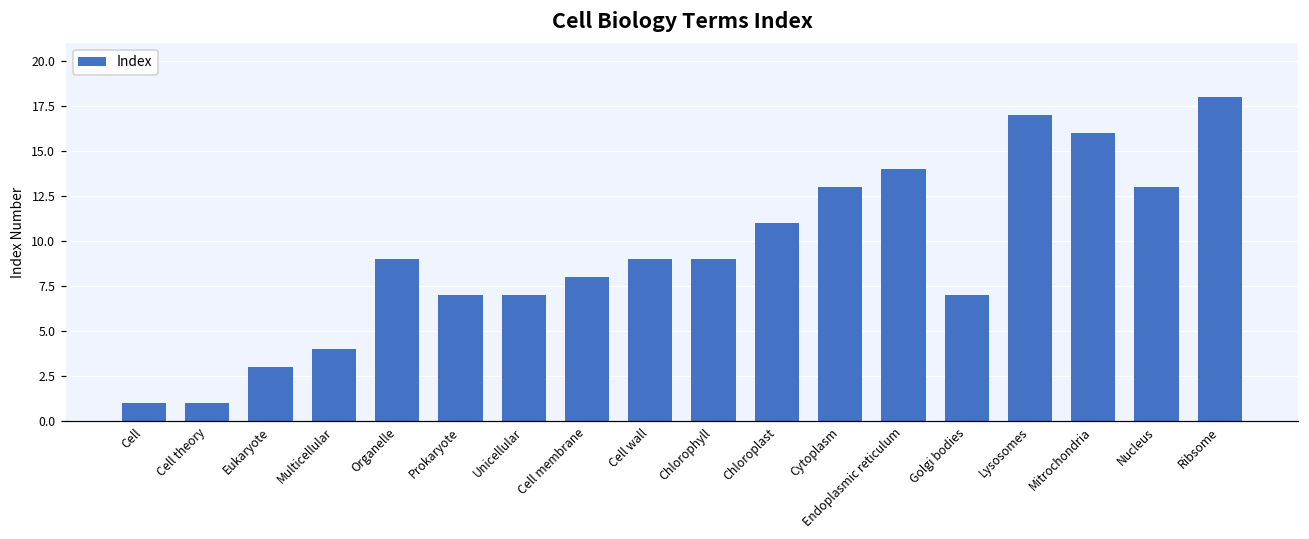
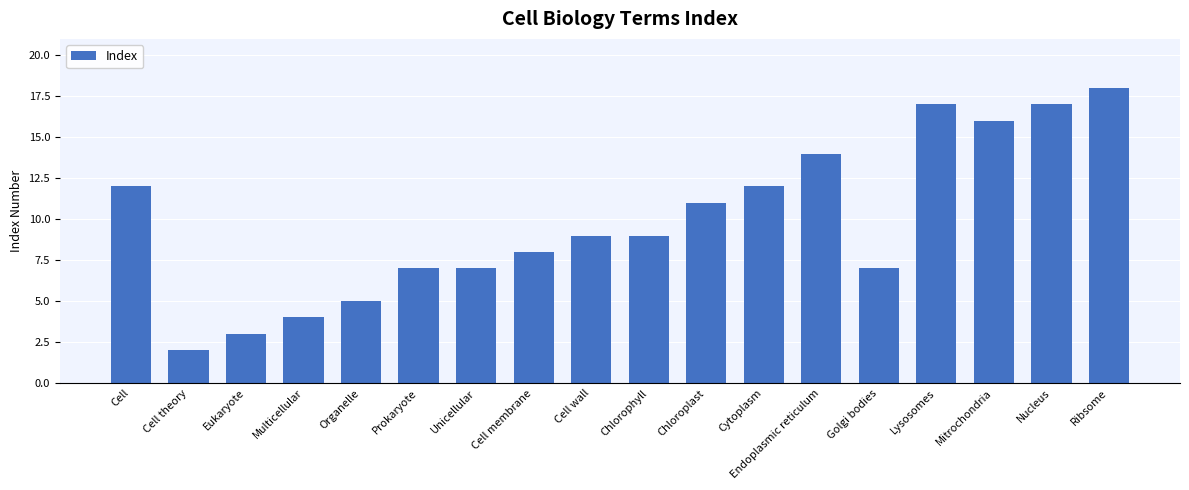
  {
-   "Cell": 1,
-   "Cell theory": 1,
+   "Cell": 12,
+   "Cell theory": 2,
    "Eukaryote": 3,
    "Multicellular": 4,
-   "Organelle": 9,
+   "Organelle": 5,
    "Prokaryote": 7,
    "Unicellular": 7,
    "Cell membrane": 8,
    "Cell wall": 9,
    "Chlorophyll": 9,
    "Chloroplast": 11,
-   "Cytoplasm": 13,
+   "Cytoplasm": 12,
    "Endoplasmic reticulum": 14,
    "Golgi bodies": 7,
    "Lysosomes": 17,
    "Mitrochondria": 16,
-   "Nucleus": 13,
+   "Nucleus": 17,
    "Ribsome": 18
  }
